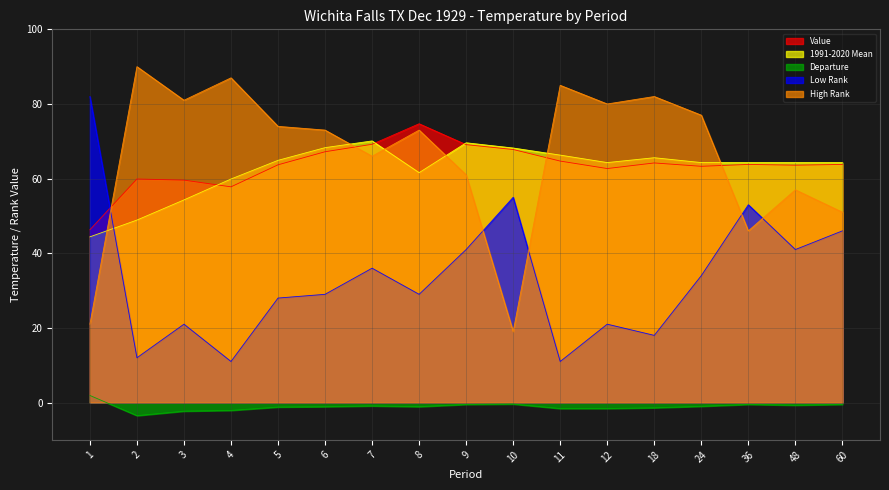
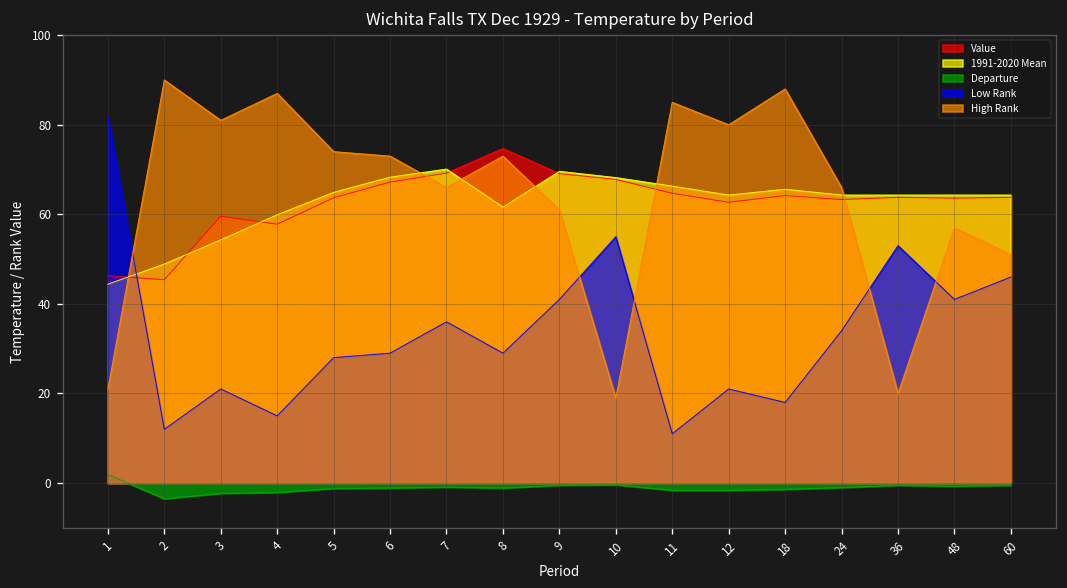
  {
    "Value": {
      "1": 46,
-     "2": 60,
+     "2": 45,
      "3": 60,
      "4": 58,
      "5": 64,
      "6": 67,
      "7": 69,
      "8": 75,
      "11": 65,
      "12": 63,
      "18": 64,
      "24": 63,
      "48": 64
    },
    "1991-2020 Mean": {
      "1": 44,
      "2": 49,
      "3": 54,
      "4": 60,
      "5": 65,
      "6": 68,
      "7": 70,
      "8": 62,
      "11": 66,
      "12": 64,
      "18": 66,
      "24": 64,
      "48": 64
    },
    "Low Rank": {
      "1": 82,
      "2": 12,
      "3": 21,
-     "4": 11,
+     "4": 15,
      "5": 28,
      "6": 29,
      "7": 36,
      "8": 29,
      "9": 41,
      "10": 55,
      "11": 11,
      "12": 21,
      "18": 18,
      "24": 34,
      "36": 53,
      "48": 41,
      "60": 46
    },
    "High Rank": {
      "1": 21,
      "2": 90,
      "3": 81,
      "4": 87,
      "5": 74,
      "6": 73,
      "7": 66,
      "8": 73,
      "9": 61,
      "10": 19,
      "11": 85,
      "12": 80,
-     "18": 82,
-     "24": 77,
-     "36": 46,
+     "18": 88,
+     "24": 66,
+     "36": 20,
      "48": 57,
      "60": 51
    }
  }
